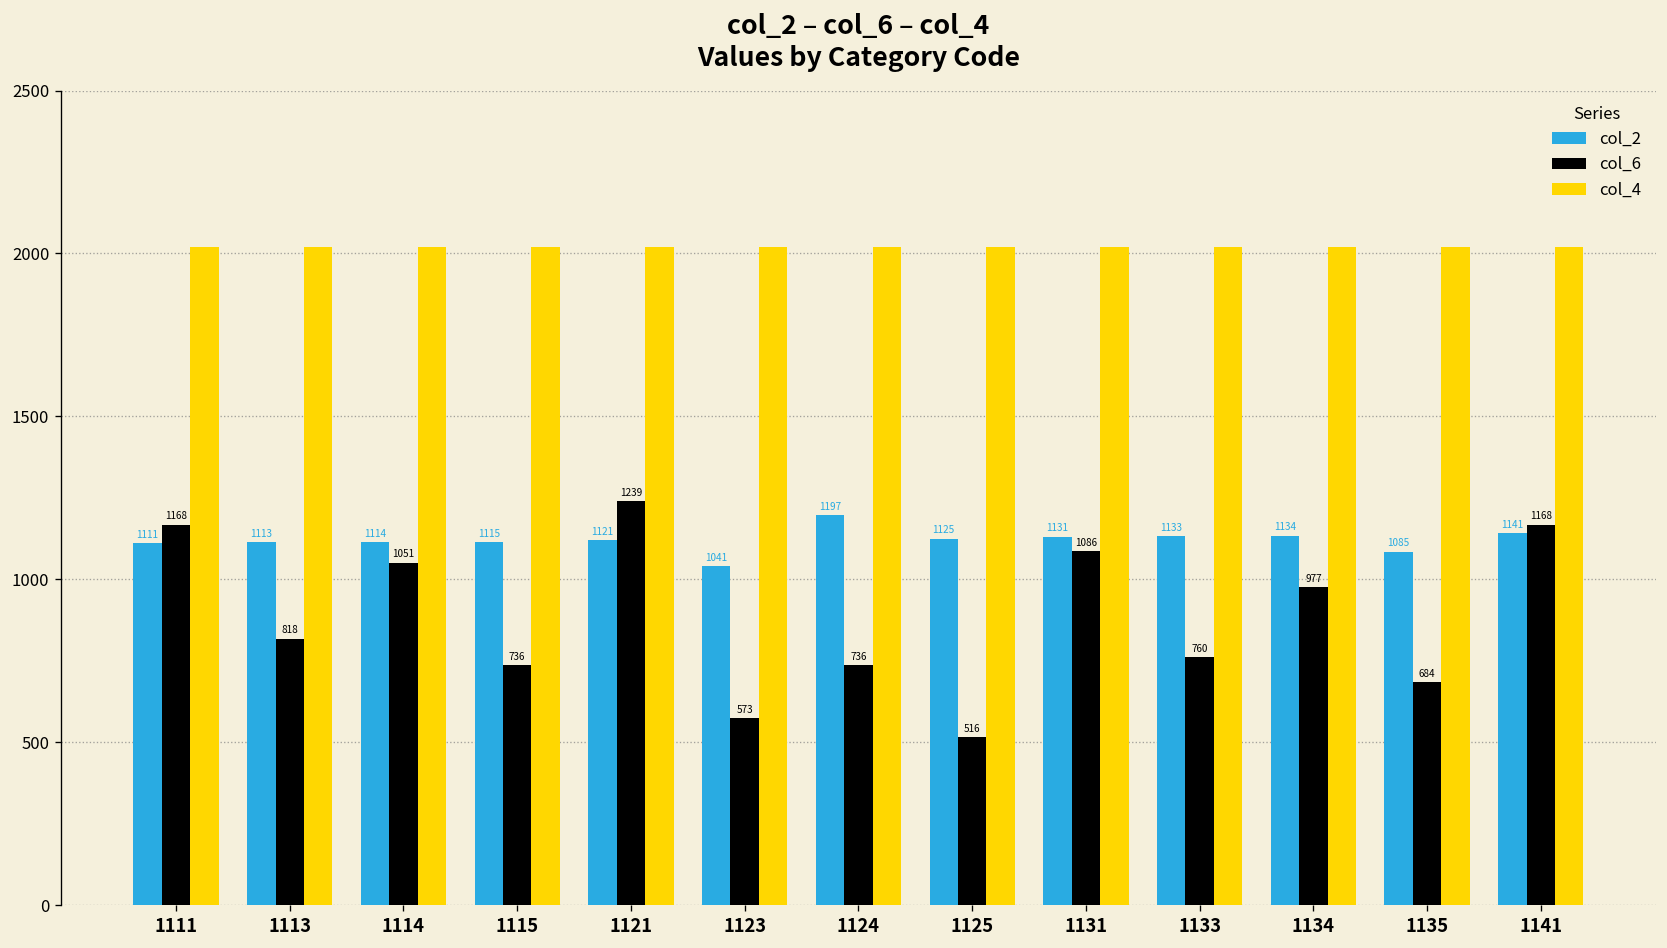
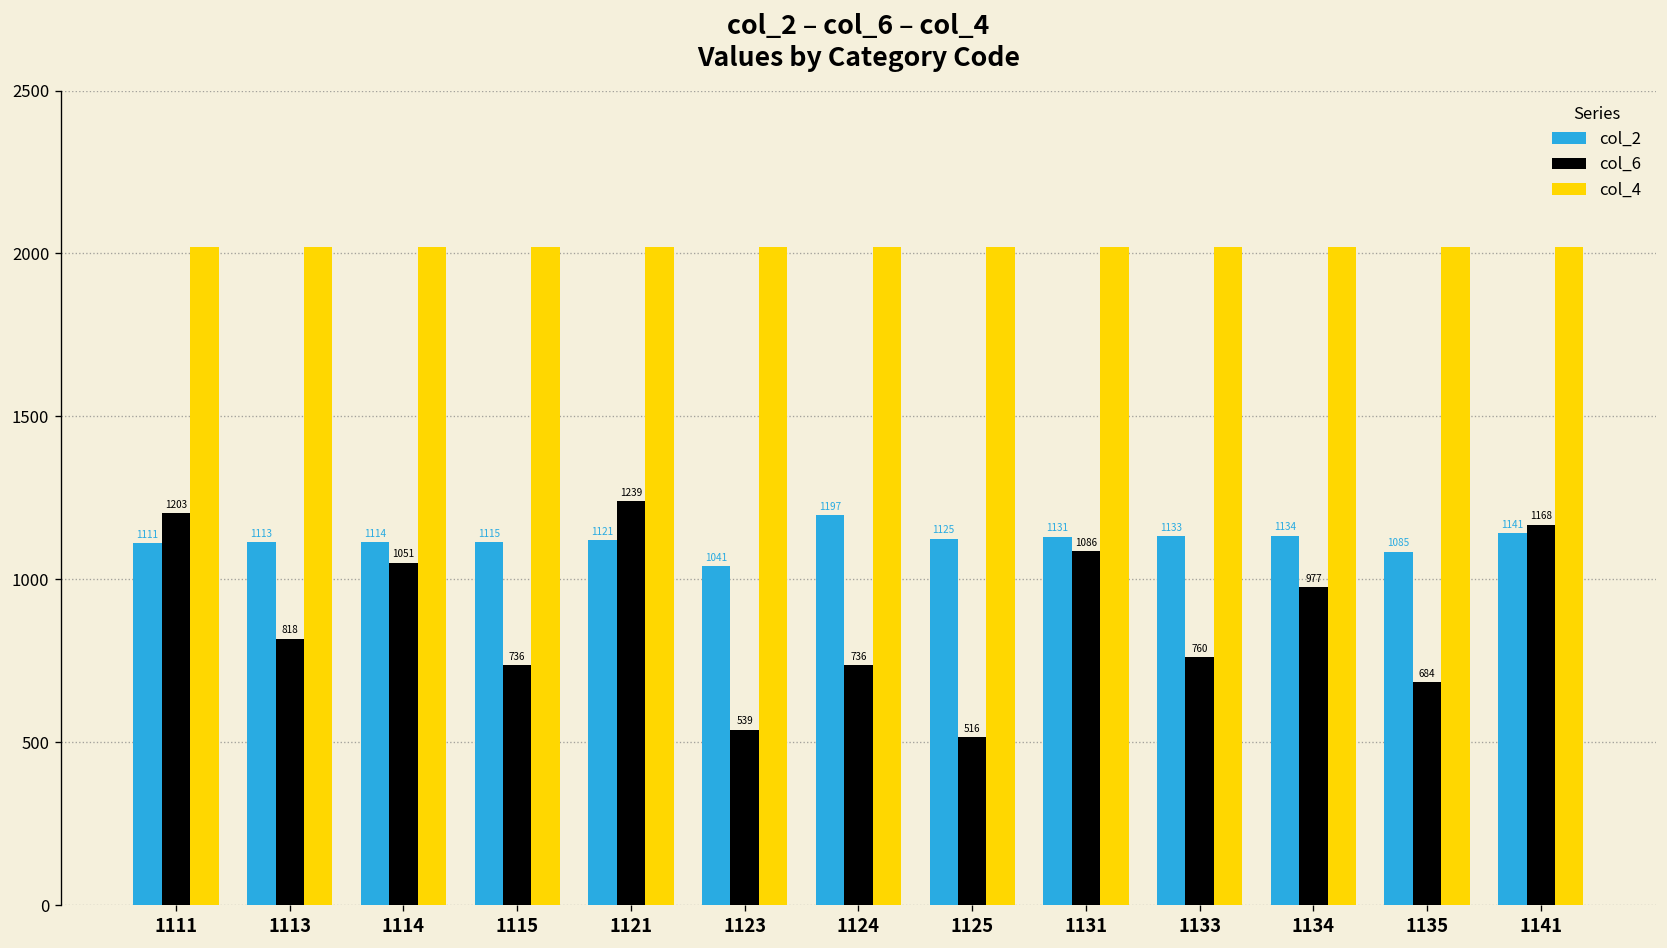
  {
    "col_2": {
      "1111": 1111,
      "1113": 1113,
      "1114": 1114,
      "1115": 1115,
      "1121": 1121,
      "1123": 1041,
      "1124": 1197,
      "1125": 1125,
      "1131": 1131,
      "1133": 1133,
      "1134": 1134,
      "1135": 1085,
      "1141": 1141
    },
    "col_6": {
-     "1111": 1168,
+     "1111": 1203,
      "1113": 818,
      "1114": 1051,
      "1115": 736,
      "1121": 1239,
-     "1123": 573,
+     "1123": 539,
      "1124": 736,
      "1125": 516,
      "1131": 1086,
      "1133": 760,
      "1134": 977,
      "1135": 684,
      "1141": 1168
    },
    "col_4": {
      "1111": 2020,
      "1113": 2020,
      "1114": 2020,
      "1115": 2020,
      "1121": 2020,
      "1123": 2020,
      "1124": 2020,
      "1125": 2020,
      "1131": 2020,
      "1133": 2020,
      "1134": 2020,
      "1135": 2020,
      "1141": 2020
    }
  }
